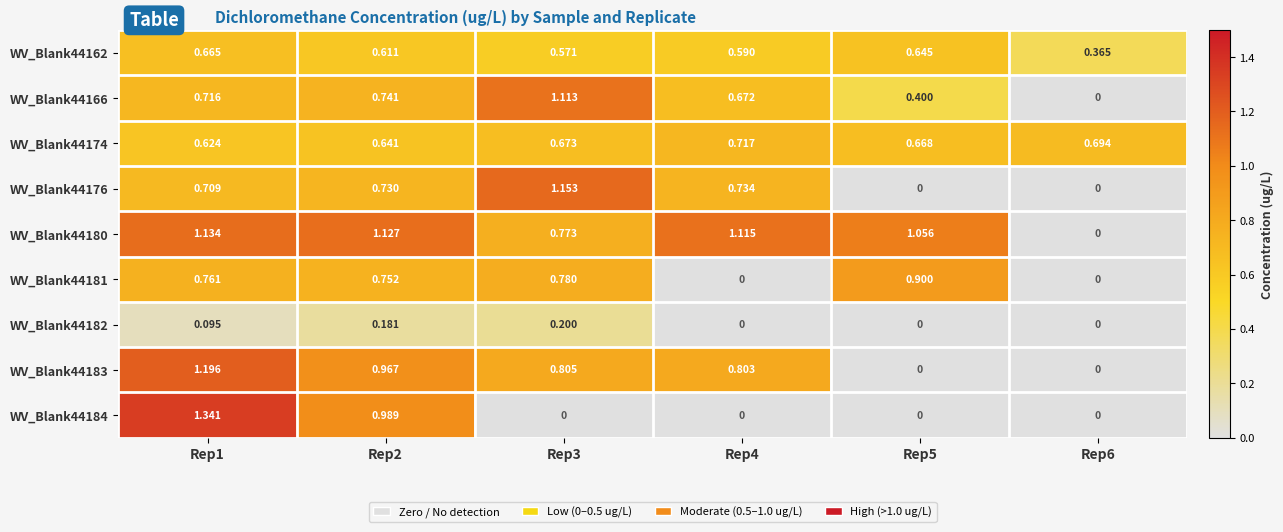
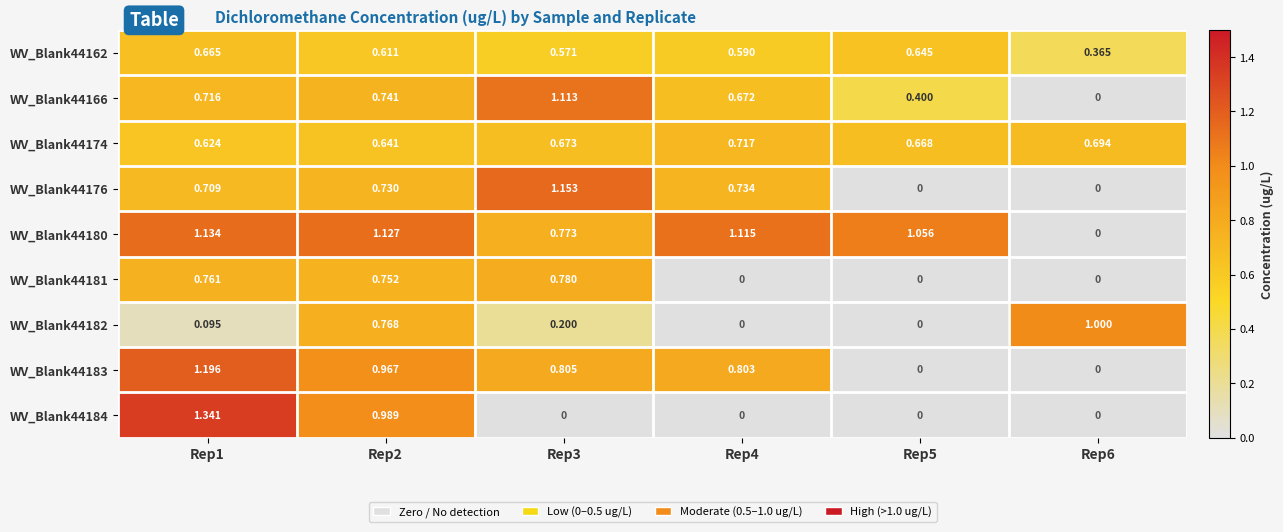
  {
    "WV_Blank44162": {
      "Rep1": 0.665,
      "Rep2": 0.611,
      "Rep3": 0.571,
      "Rep4": 0.590,
      "Rep5": 0.645,
      "Rep6": 0.365
    },
    "WV_Blank44166": {
      "Rep1": 0.716,
      "Rep2": 0.741,
      "Rep3": 1.113,
      "Rep4": 0.672,
      "Rep5": 0.400,
      "Rep6": 0
    },
    "WV_Blank44174": {
      "Rep1": 0.624,
      "Rep2": 0.641,
      "Rep3": 0.673,
      "Rep4": 0.717,
      "Rep5": 0.668,
      "Rep6": 0.694
    },
    "WV_Blank44176": {
      "Rep1": 0.709,
      "Rep2": 0.730,
      "Rep3": 1.153,
      "Rep4": 0.734,
      "Rep5": 0,
      "Rep6": 0
    },
    "WV_Blank44180": {
      "Rep1": 1.134,
      "Rep2": 1.127,
      "Rep3": 0.773,
      "Rep4": 1.115,
      "Rep5": 1.056,
      "Rep6": 0
    },
    "WV_Blank44181": {
      "Rep1": 0.761,
      "Rep2": 0.752,
      "Rep3": 0.780,
      "Rep4": 0,
-     "Rep5": 0.900,
+     "Rep5": 0,
      "Rep6": 0
    },
    "WV_Blank44182": {
      "Rep1": 0.095,
-     "Rep2": 0.181,
+     "Rep2": 0.768,
      "Rep3": 0.200,
      "Rep4": 0,
      "Rep5": 0,
-     "Rep6": 0
+     "Rep6": 1.000
    },
    "WV_Blank44183": {
      "Rep1": 1.196,
      "Rep2": 0.967,
      "Rep3": 0.805,
      "Rep4": 0.803,
      "Rep5": 0,
      "Rep6": 0
    },
    "WV_Blank44184": {
      "Rep1": 1.341,
      "Rep2": 0.989,
      "Rep3": 0,
      "Rep4": 0,
      "Rep5": 0,
      "Rep6": 0
    }
  }
